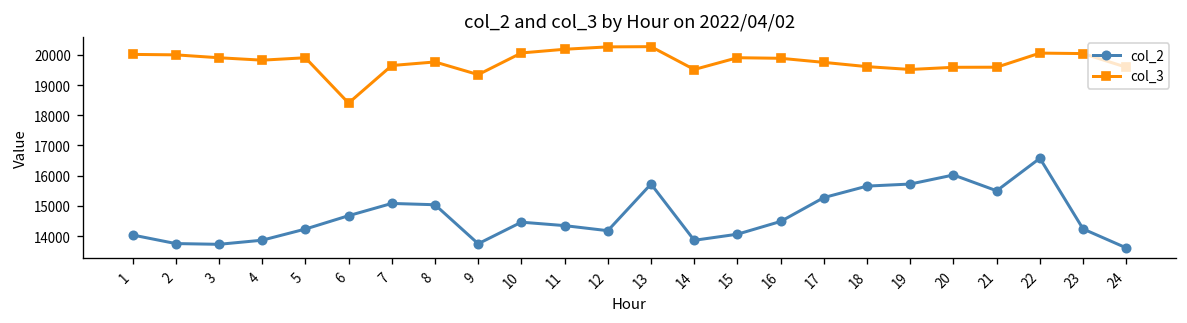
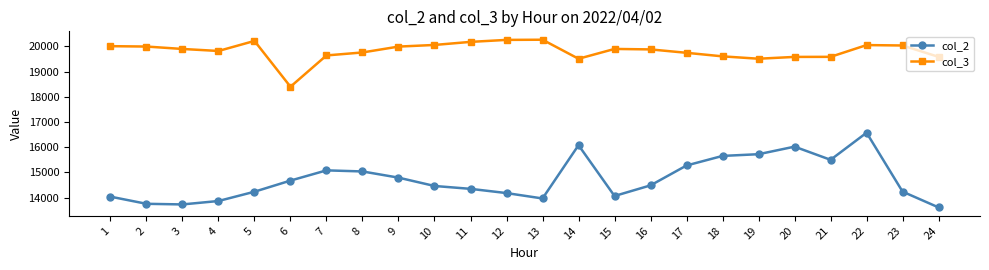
  {
    "col_2": {
      "1": 14000,
      "2": 13800,
      "3": 13700,
      "4": 13900,
      "5": 14200,
      "6": 14700,
      "7": 15100,
      "8": 15000,
-     "9": 13700,
+     "9": 14800,
      "10": 14500,
      "11": 14300,
      "12": 14200,
-     "13": 15700,
-     "14": 13900,
+     "13": 14000,
+     "14": 16100,
      "15": 14100,
      "16": 14500,
      "17": 15300,
      "18": 15700,
      "19": 15700,
      "20": 16000,
      "21": 15500,
      "22": 16600,
      "23": 14200,
      "24": 13600
    },
    "col_3": {
      "1": 20000,
      "2": 20000,
      "3": 19900,
      "4": 19800,
-     "5": 19900,
+     "5": 20200,
      "6": 18400,
      "7": 19600,
      "8": 19800,
-     "9": 19300,
+     "9": 20000,
      "10": 20100,
      "11": 20200,
      "12": 20300,
      "13": 20300,
      "14": 19500,
      "15": 19900,
      "16": 19900,
      "17": 19700,
      "18": 19600,
      "19": 19500,
      "20": 19600,
      "21": 19600,
      "22": 20100,
      "23": 20000
    }
  }
